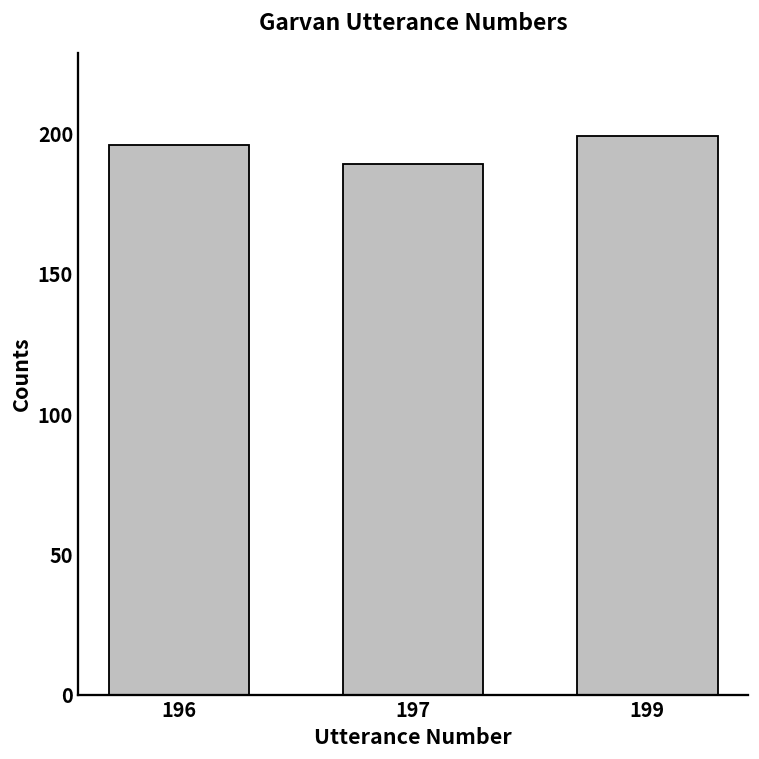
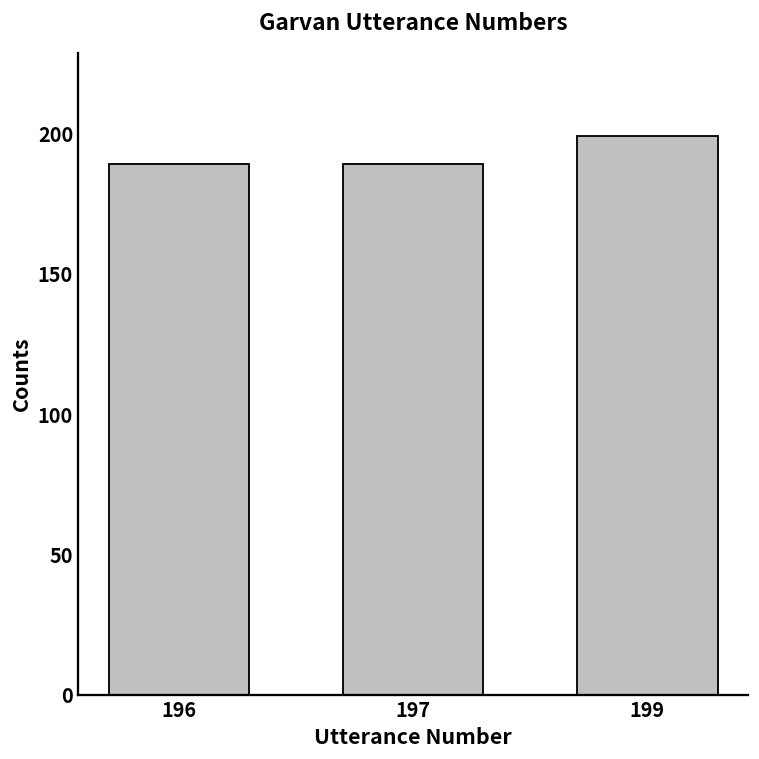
  {
-   "196": 196,
+   "196": 189,
    "197": 189,
    "199": 199
  }
